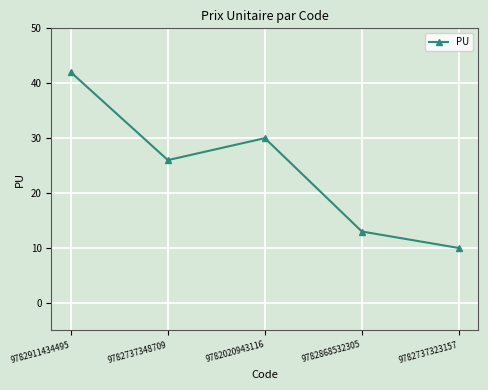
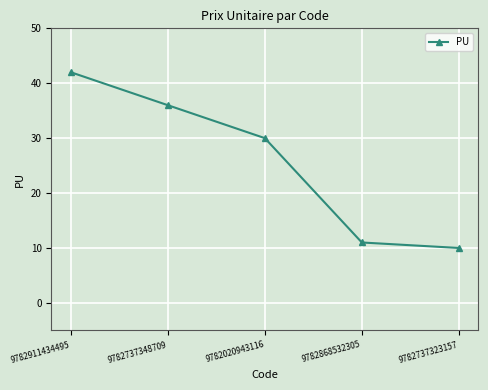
  {
    "9782911434495": 42,
-   "9782737348709": 26,
+   "9782737348709": 36,
    "9782020943116": 30,
-   "9782868532305": 13,
+   "9782868532305": 11,
    "9782737323157": 10
  }
